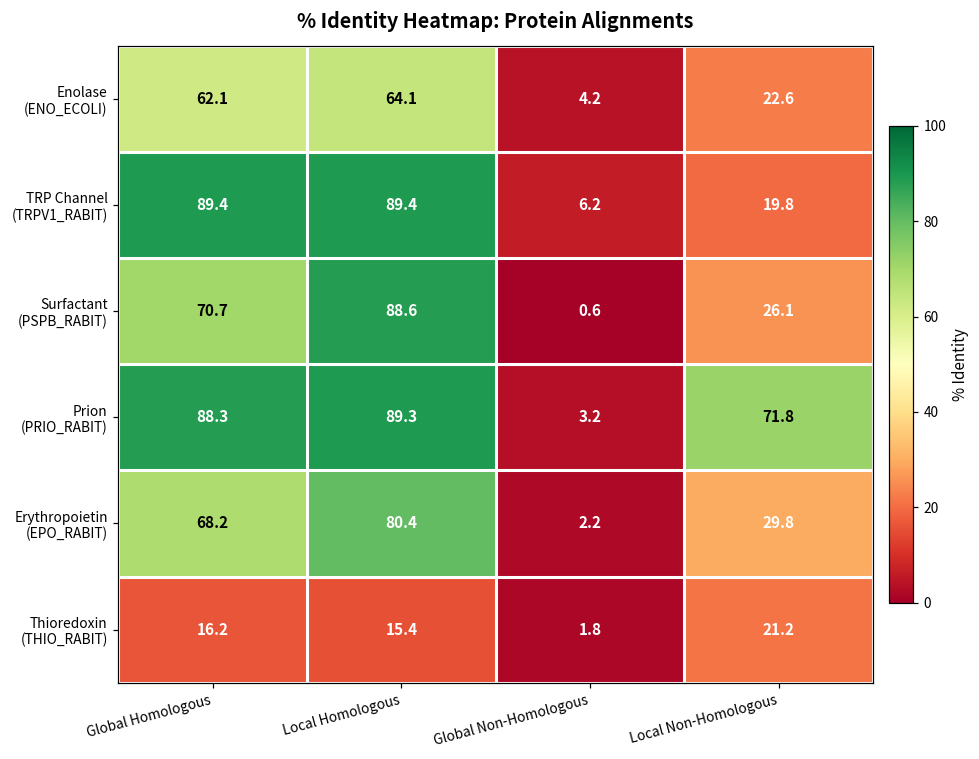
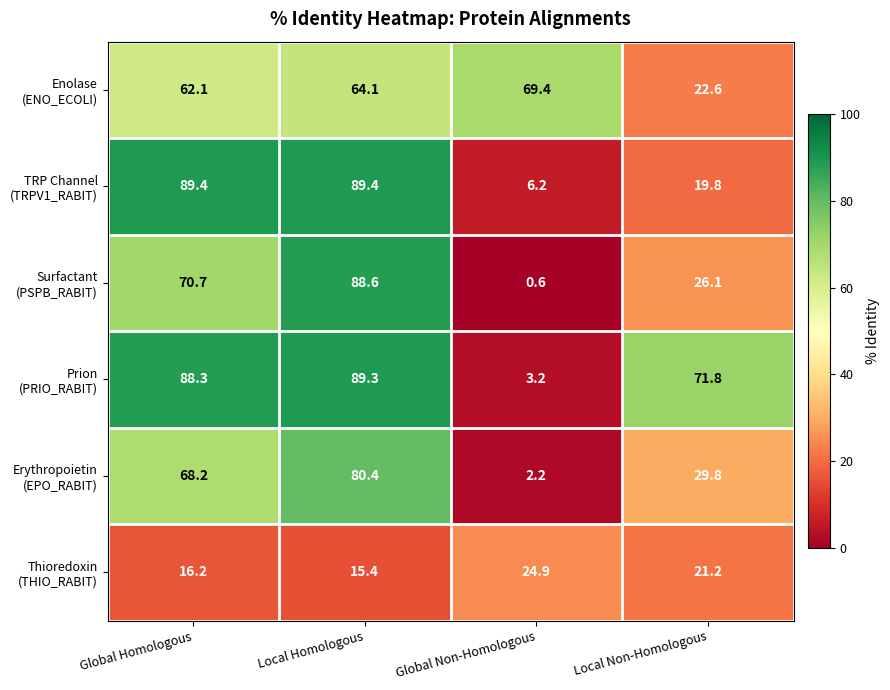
  {
    "Enolase (ENO_ECOLI)": {
      "Global Homologous": 62.1,
      "Local Homologous": 64.1,
-     "Global Non-Homologous": 4.2,
+     "Global Non-Homologous": 69.4,
      "Local Non-Homologous": 22.6
    },
    "TRP Channel (TRPV1_RABIT)": {
      "Global Homologous": 89.4,
      "Local Homologous": 89.4,
      "Global Non-Homologous": 6.2,
      "Local Non-Homologous": 19.8
    },
    "Surfactant (PSPB_RABIT)": {
      "Global Homologous": 70.7,
      "Local Homologous": 88.6,
      "Global Non-Homologous": 0.6,
      "Local Non-Homologous": 26.1
    },
    "Prion (PRIO_RABIT)": {
      "Global Homologous": 88.3,
      "Local Homologous": 89.3,
      "Global Non-Homologous": 3.2,
      "Local Non-Homologous": 71.8
    },
    "Erythropoietin (EPO_RABIT)": {
      "Global Homologous": 68.2,
      "Local Homologous": 80.4,
      "Global Non-Homologous": 2.2,
      "Local Non-Homologous": 29.8
    },
    "Thioredoxin (THIO_RABIT)": {
      "Global Homologous": 16.2,
      "Local Homologous": 15.4,
-     "Global Non-Homologous": 1.8,
+     "Global Non-Homologous": 24.9,
      "Local Non-Homologous": 21.2
    }
  }
